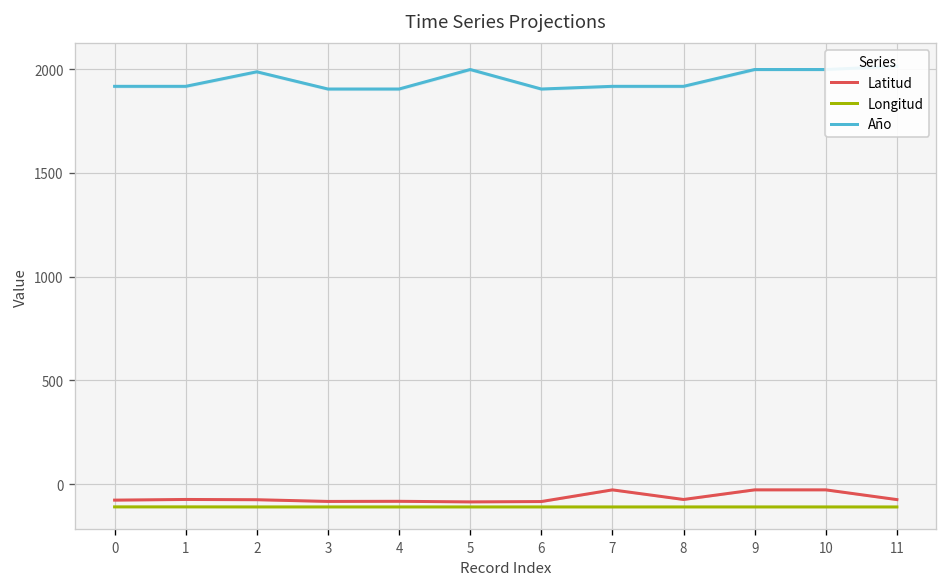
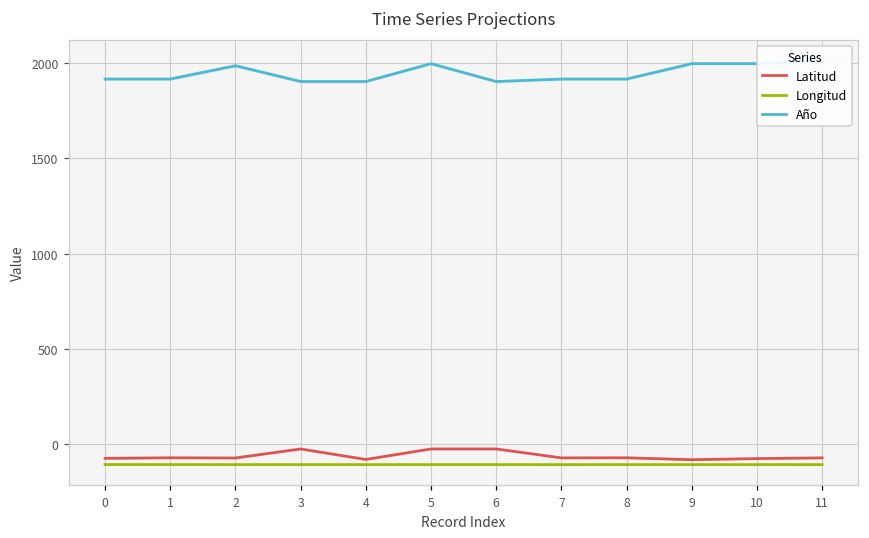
  {
    "Latitud": {
      "0": -80,
      "1": -70,
      "2": -70,
-     "3": -80,
+     "3": -30,
      "4": -80,
-     "5": -90,
-     "6": -80,
-     "7": -30,
+     "5": -30,
+     "6": -30,
+     "7": -70,
      "8": -70,
-     "9": -30,
-     "10": -30,
+     "9": -80,
+     "10": -80,
      "11": -70
    },
    "Longitud": {
      "0": -110,
      "1": -110,
      "2": -110,
      "3": -110,
      "4": -110,
      "5": -110,
      "6": -110,
      "7": -110,
      "8": -110,
      "9": -110,
      "10": -110,
      "11": -110
    }
  }
